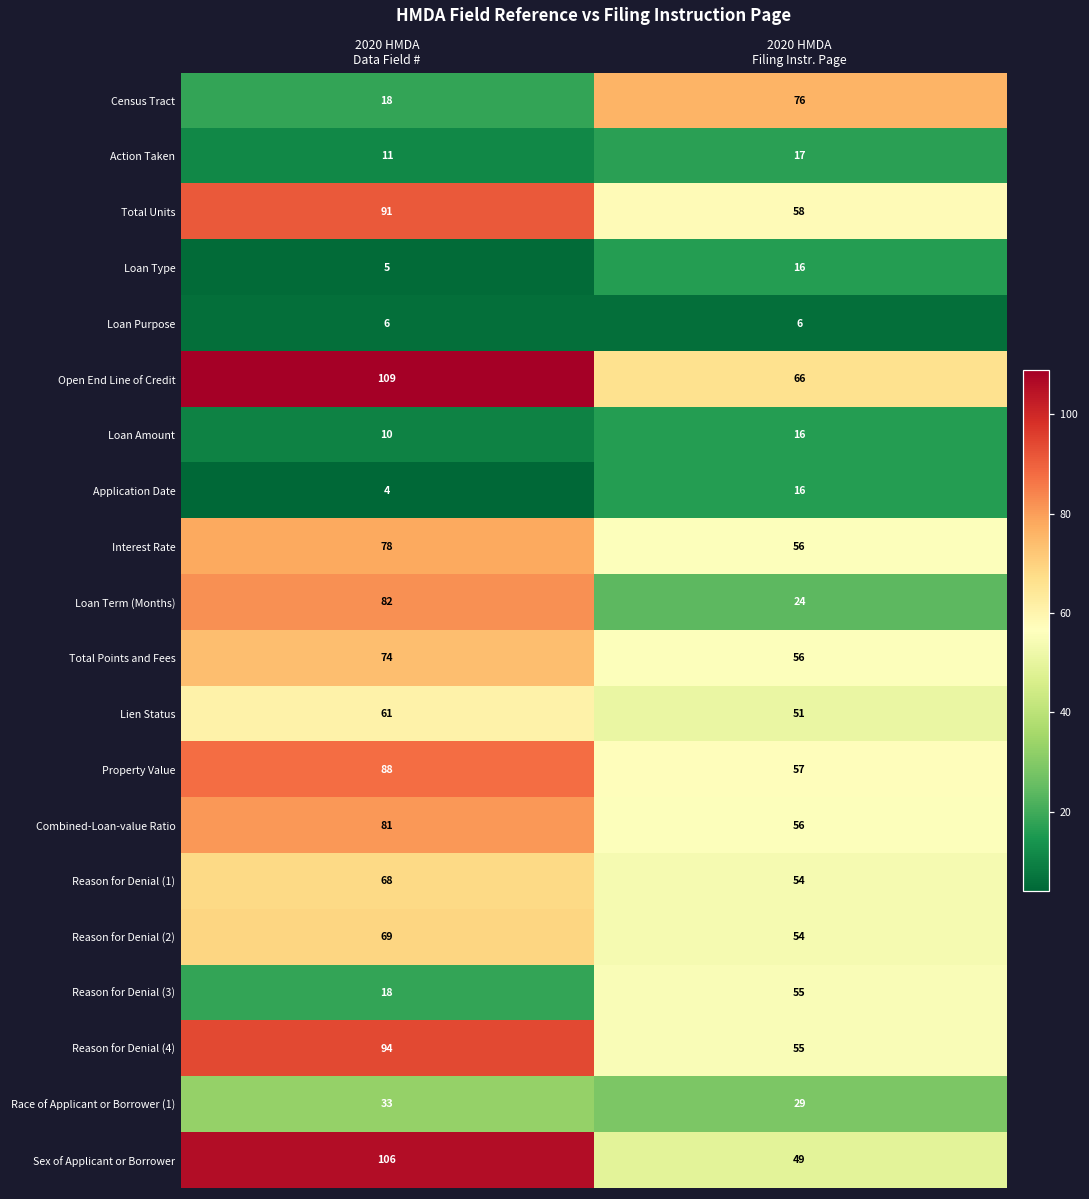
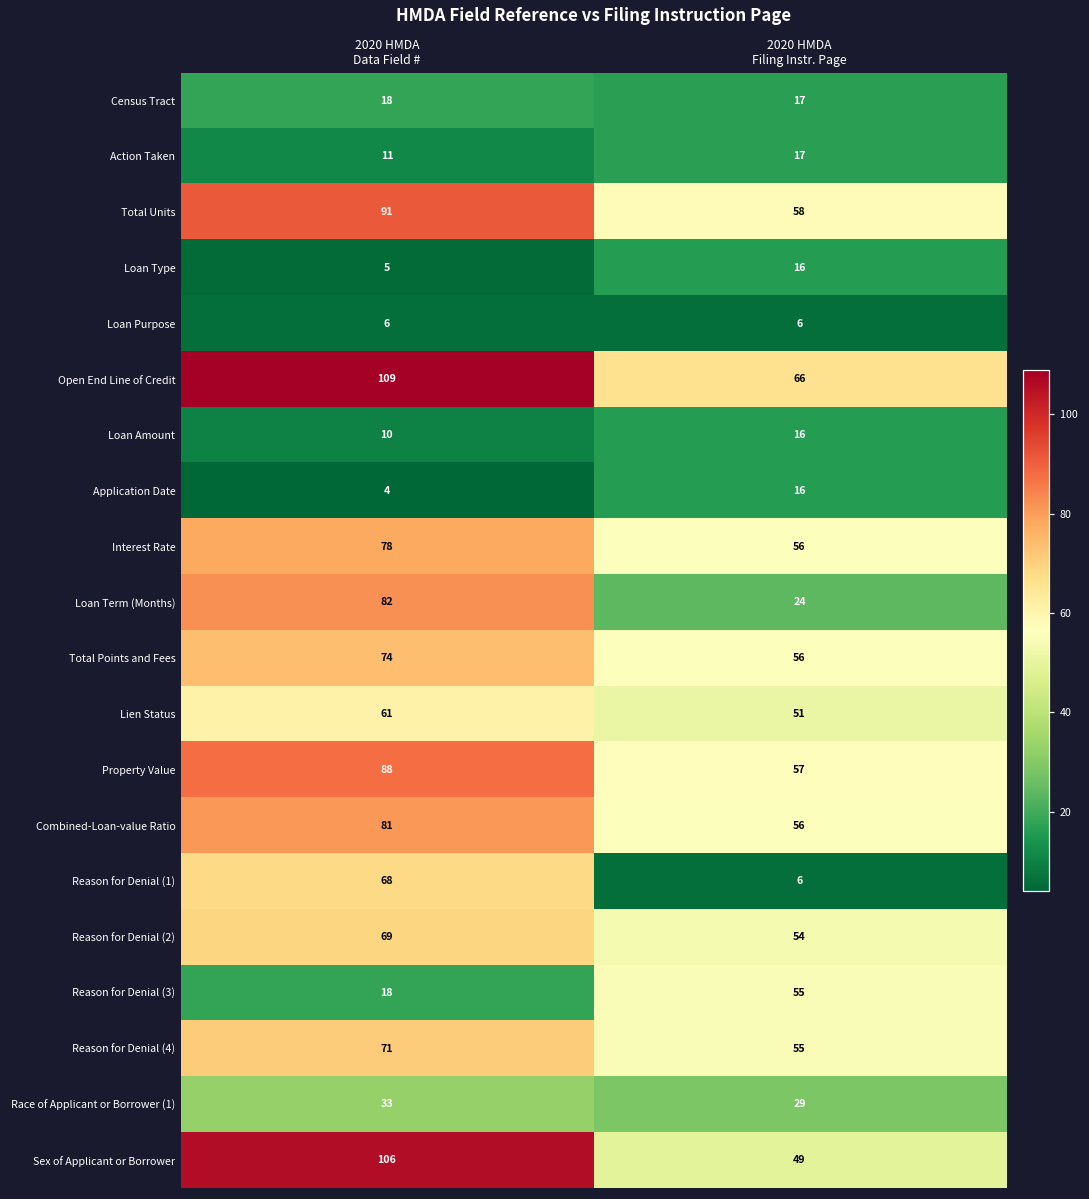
  {
    "Census Tract": {
      "2020 HMDA Data Field #": 18,
-     "2020 HMDA Filing Instr. Page": 76
+     "2020 HMDA Filing Instr. Page": 17
    },
    "Action Taken": {
      "2020 HMDA Data Field #": 11,
      "2020 HMDA Filing Instr. Page": 17
    },
    "Total Units": {
      "2020 HMDA Data Field #": 91,
      "2020 HMDA Filing Instr. Page": 58
    },
    "Loan Type": {
      "2020 HMDA Data Field #": 5,
      "2020 HMDA Filing Instr. Page": 16
    },
    "Loan Purpose": {
      "2020 HMDA Data Field #": 6,
      "2020 HMDA Filing Instr. Page": 6
    },
    "Open End Line of Credit": {
      "2020 HMDA Data Field #": 109,
      "2020 HMDA Filing Instr. Page": 66
    },
    "Loan Amount": {
      "2020 HMDA Data Field #": 10,
      "2020 HMDA Filing Instr. Page": 16
    },
    "Application Date": {
      "2020 HMDA Data Field #": 4,
      "2020 HMDA Filing Instr. Page": 16
    },
    "Interest Rate": {
      "2020 HMDA Data Field #": 78,
      "2020 HMDA Filing Instr. Page": 56
    },
    "Loan Term (Months)": {
      "2020 HMDA Data Field #": 82,
      "2020 HMDA Filing Instr. Page": 24
    },
    "Total Points and Fees": {
      "2020 HMDA Data Field #": 74,
      "2020 HMDA Filing Instr. Page": 56
    },
    "Lien Status": {
      "2020 HMDA Data Field #": 61,
      "2020 HMDA Filing Instr. Page": 51
    },
    "Property Value": {
      "2020 HMDA Data Field #": 88,
      "2020 HMDA Filing Instr. Page": 57
    },
    "Combined-Loan-value Ratio": {
      "2020 HMDA Data Field #": 81,
      "2020 HMDA Filing Instr. Page": 56
    },
    "Reason for Denial (1)": {
      "2020 HMDA Data Field #": 68,
-     "2020 HMDA Filing Instr. Page": 54
+     "2020 HMDA Filing Instr. Page": 6
    },
    "Reason for Denial (2)": {
      "2020 HMDA Data Field #": 69,
      "2020 HMDA Filing Instr. Page": 54
    },
    "Reason for Denial (3)": {
      "2020 HMDA Data Field #": 18,
      "2020 HMDA Filing Instr. Page": 55
    },
    "Reason for Denial (4)": {
-     "2020 HMDA Data Field #": 94,
+     "2020 HMDA Data Field #": 71,
      "2020 HMDA Filing Instr. Page": 55
    },
    "Race of Applicant or Borrower (1)": {
      "2020 HMDA Data Field #": 33,
      "2020 HMDA Filing Instr. Page": 29
    },
    "Sex of Applicant or Borrower": {
      "2020 HMDA Data Field #": 106,
      "2020 HMDA Filing Instr. Page": 49
    }
  }
